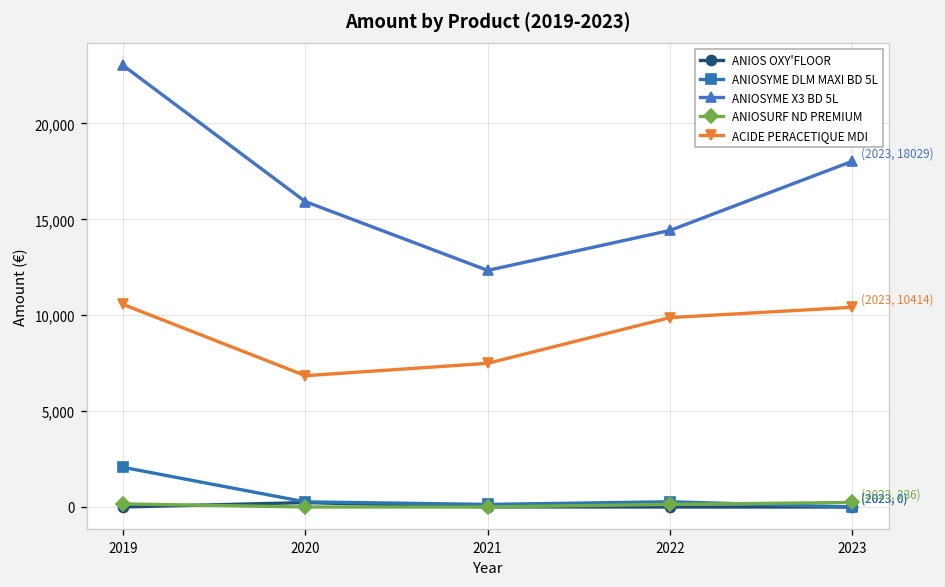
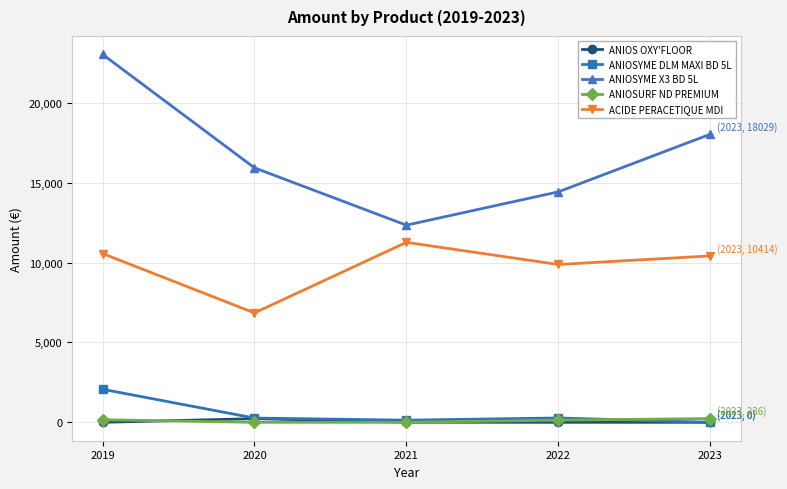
  {
    "ANIOS OXY'FLOOR": {
      "2019": "0"
    },
    "ANIOSURF ND PREMIUM": {
      "2019": "200",
      "2020": "0"
    },
    "ACIDE PERACETIQUE MDI": {
      "2019": "10,600",
      "2020": "6,800",
-     "2021": "7,500",
+     "2021": "11,300",
      "2022": "9,900"
    }
  }
